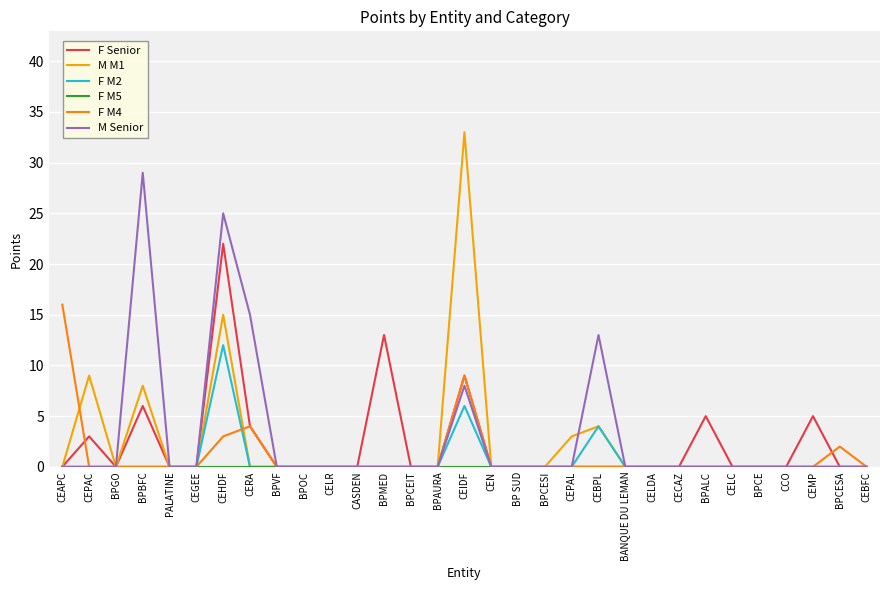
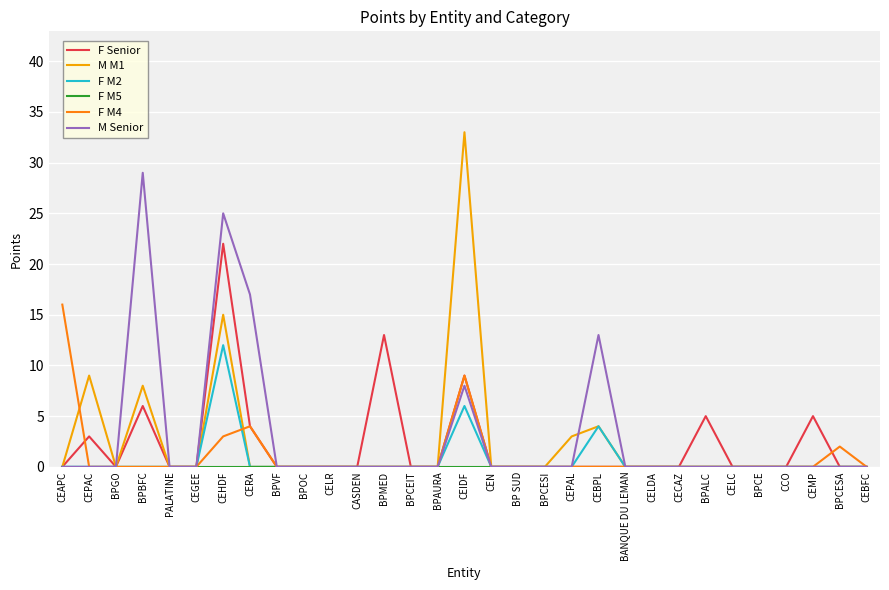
  {
    "F Senior": {
      "CEPAC": 3,
      "BPBFC": 6,
      "CEHDF": 22,
      "BPMED": 13,
      "BPALC": 5,
      "CEMP": 5
    },
    "F M2": {
      "CEHDF": 12,
      "CEIDF": 6
    },
    "F M5": {
      "CEHDF": 0,
      "CEIDF": 0
    },
    "M Senior": {
      "BPBFC": 29,
      "CEHDF": 25,
-     "CERA": 15,
+     "CERA": 17,
      "CEIDF": 8,
      "CEBPL": 13
    }
  }
